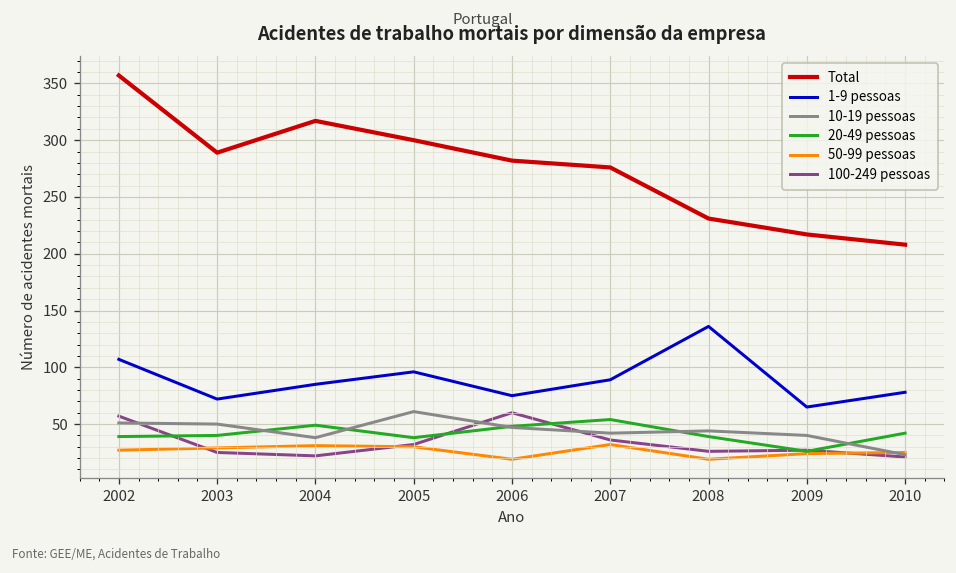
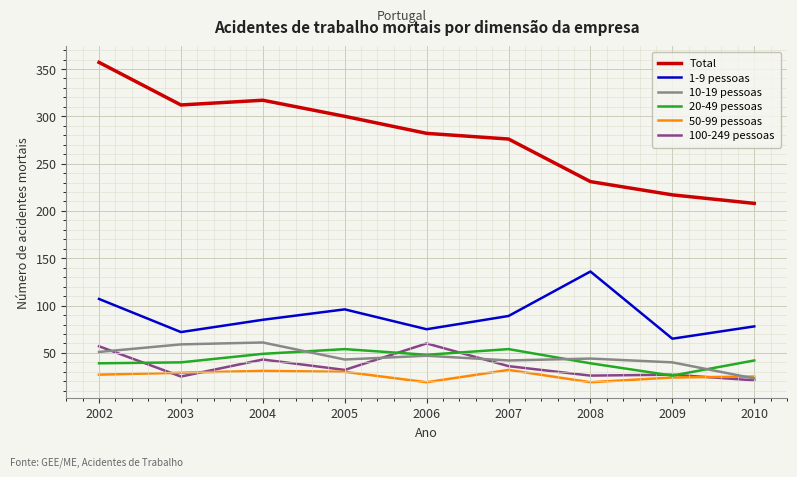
  {
    "Total": {
      "2002": 360,
-     "2003": 290,
+     "2003": 310,
      "2004": 320,
      "2005": 300,
      "2006": 280,
      "2007": 280,
      "2008": 230,
      "2009": 220,
      "2010": 210
    },
    "1-9 pessoas": {
      "2002": 110,
      "2003": 70,
      "2004": 90,
      "2005": 100,
      "2006": 80,
      "2007": 90,
      "2008": 140,
      "2009": 70,
      "2010": 80
    },
    "10-19 pessoas": {
      "2002": 50,
-     "2003": 50,
-     "2004": 40,
-     "2005": 60,
+     "2003": 60,
+     "2004": 60,
+     "2005": 40,
      "2007": 40,
      "2008": 40,
      "2009": 40
    },
    "20-49 pessoas": {
      "2002": 40,
      "2003": 40,
      "2004": 50,
-     "2005": 40,
+     "2005": 50,
      "2007": 50,
      "2008": 40,
      "2010": 40
    },
    "50-99 pessoas": {
      "2002": 30,
      "2003": 30,
      "2004": 30,
      "2006": 20,
      "2007": 30,
      "2008": 20
    },
    "100-249 pessoas": {
      "2002": 60,
      "2003": 30,
-     "2004": 20,
+     "2004": 40,
      "2006": 60,
      "2007": 40,
      "2008": 30
    }
  }
